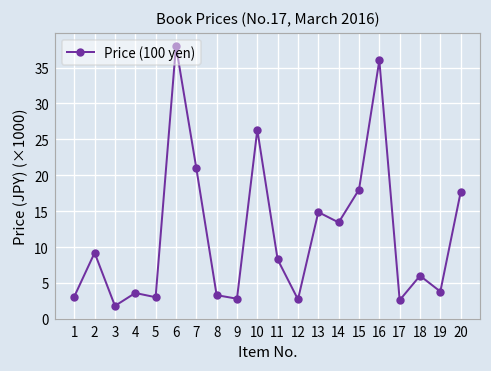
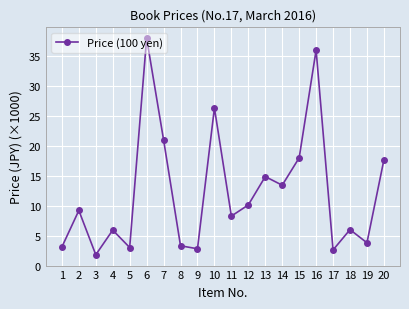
  {
    "1": 3,
    "2": 9,
    "3": 2,
-   "4": 4,
+   "4": 6,
    "5": 3,
    "7": 21,
    "8": 3,
    "9": 3,
    "10": 26,
    "11": 8,
-   "12": 3,
+   "12": 10,
    "13": 15,
    "14": 13,
    "15": 18,
    "16": 36,
    "17": 3,
    "18": 6,
    "19": 4,
    "20": 18
  }
